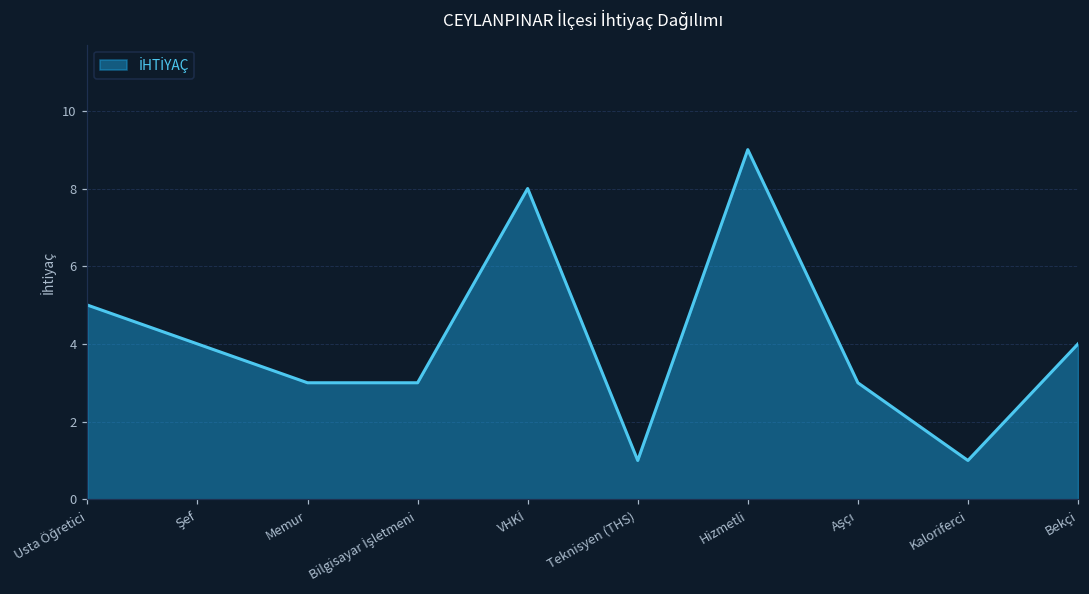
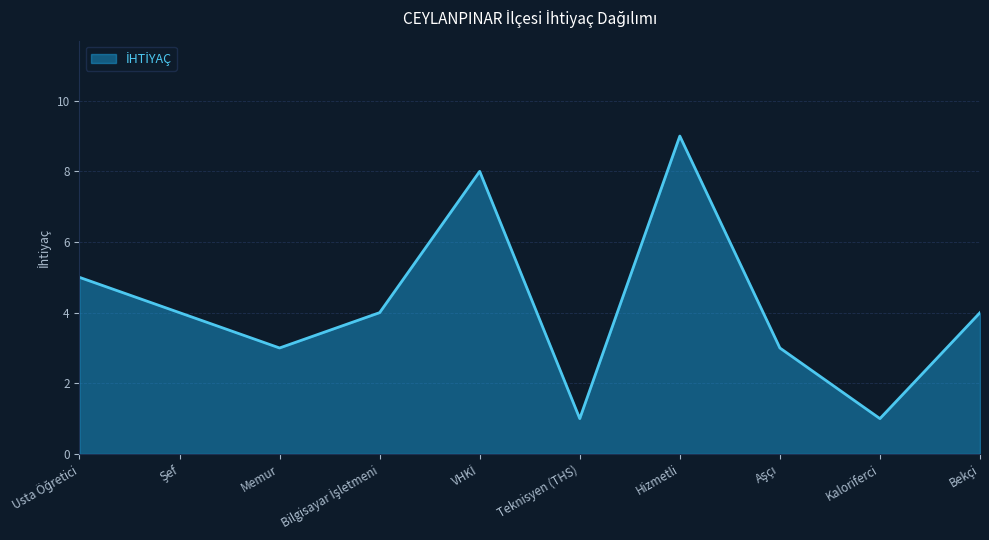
  {
    "Usta Öğretici": 5,
    "Şef": 4,
    "Memur": 3,
-   "Bilgisayar İşletmeni": 3,
+   "Bilgisayar İşletmeni": 4,
    "VHKİ": 8,
    "Teknisyen (THS)": 1,
    "Hizmetli": 9,
    "Aşçı": 3,
    "Kaloriferci": 1,
    "Bekçi": 4
  }
